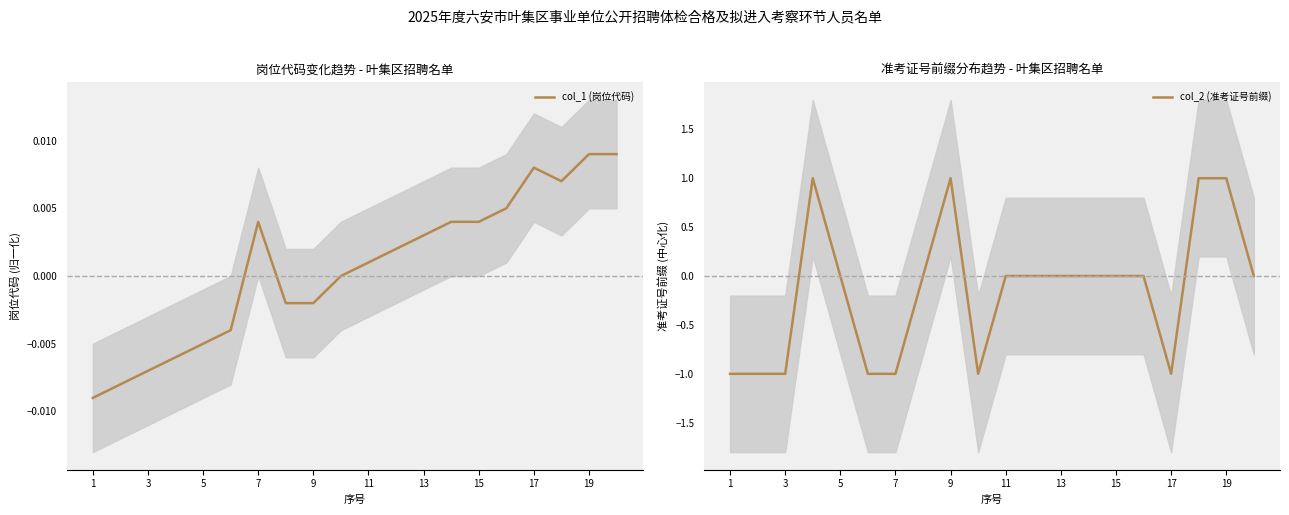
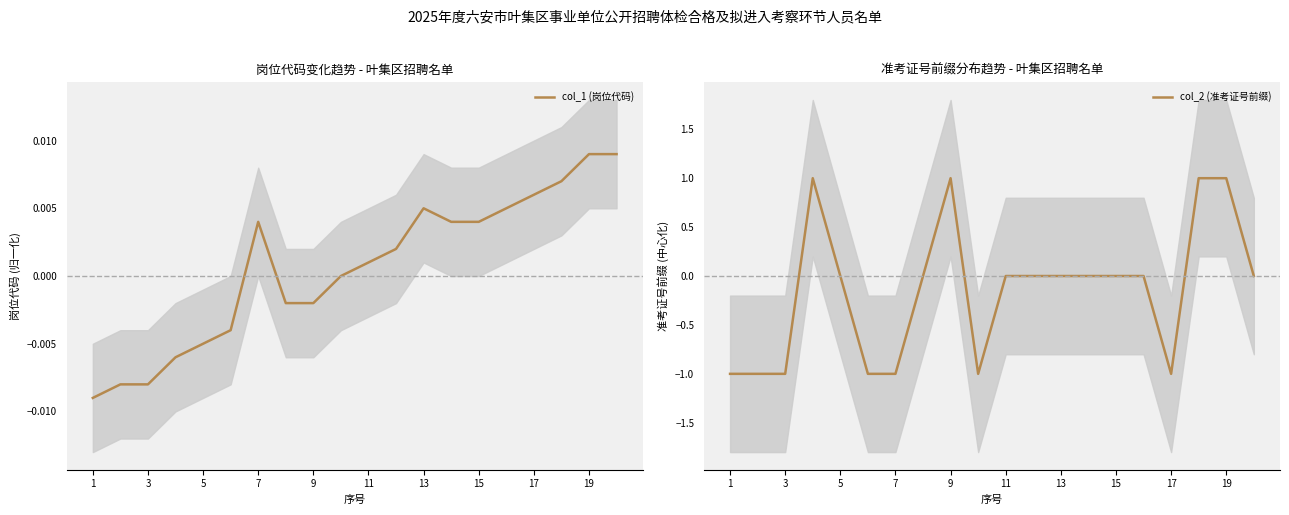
  {
    "岗位代码变化趋势 - 叶集区招聘名单": {
      "col_1 (岗位代码)": {
        "1": -0.0090,
-       "3": -0.0070,
+       "3": -0.0080,
        "5": -0.0050,
        "7": 0.0040,
        "9": -0.0020,
        "11": 0.0010,
-       "13": 0.0030,
+       "13": 0.0050,
        "15": 0.0040,
-       "17": 0.0080,
+       "17": 0.0060,
        "19": 0.0090
      }
    },
    "准考证号前缀分布趋势 - 叶集区招聘名单": {
      "col_2 (准考证号前缀)": {
        "1": -1.0,
        "3": -1.0,
        "5": 0.0,
        "7": -1.0,
        "9": 1.0,
        "11": 0.0,
        "13": 0.0,
        "15": 0.0,
        "17": -1.0,
        "19": 1.0
      }
    }
  }
